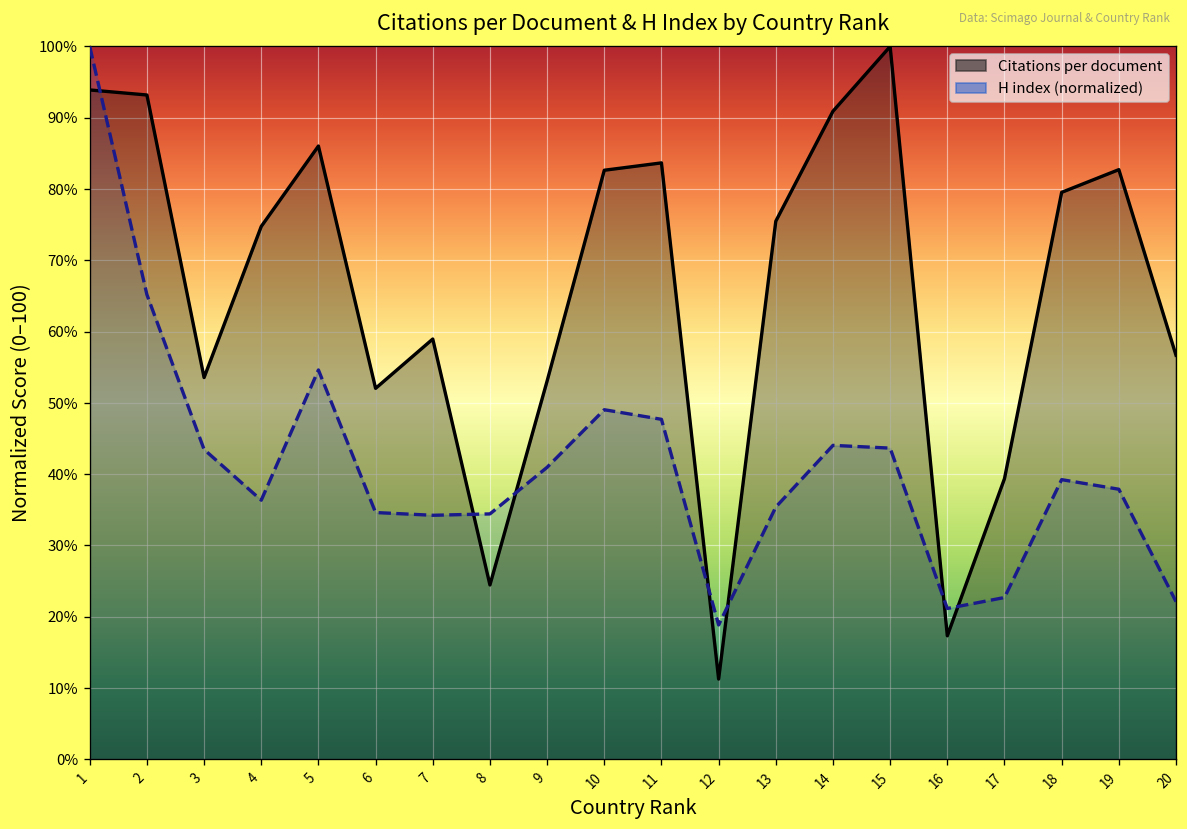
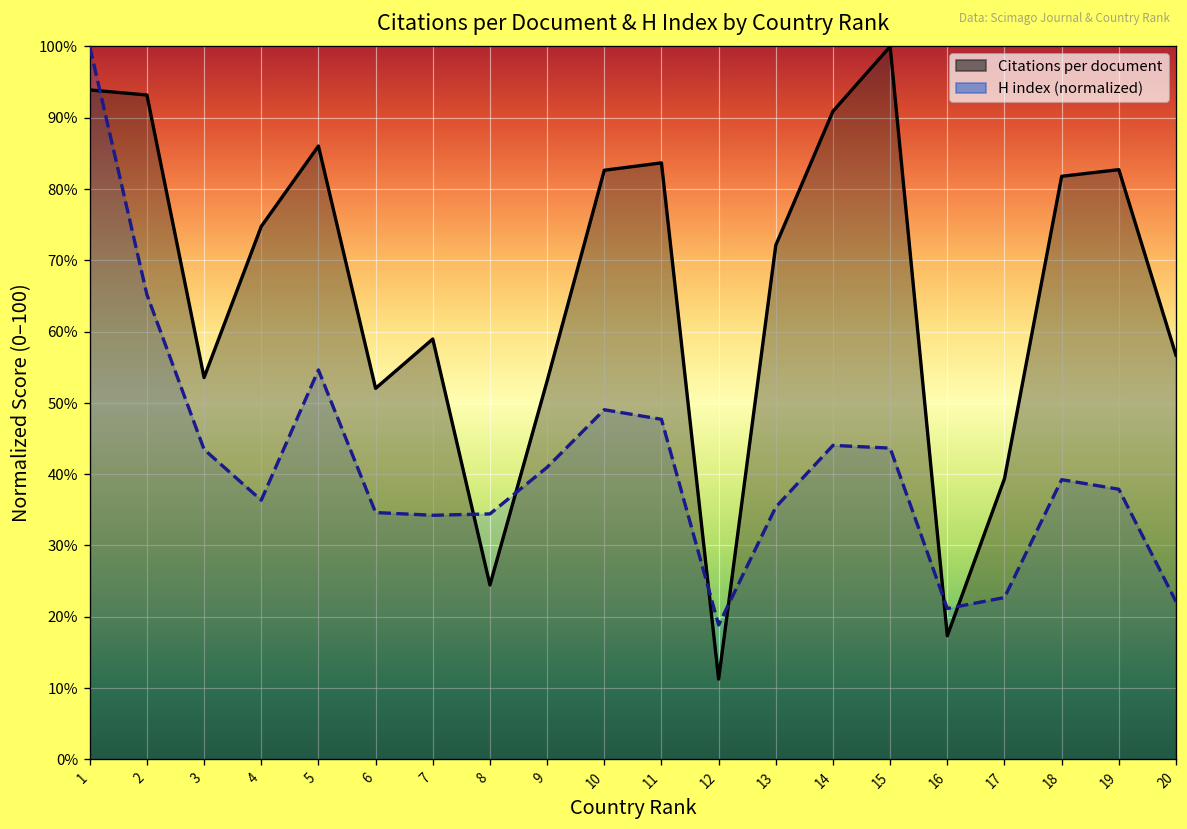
  {
    "Citations per document": {
      "1": "94%",
      "2": "93%",
      "3": "54%",
      "4": "75%",
      "5": "86%",
      "6": "52%",
      "7": "59%",
      "8": "24%",
      "9": "53%",
      "10": "83%",
      "11": "84%",
      "12": "11%",
-     "13": "75%",
+     "13": "72%",
      "14": "91%",
      "15": "100%",
      "16": "17%",
      "17": "39%",
-     "18": "80%",
+     "18": "82%",
      "19": "83%",
      "20": "57%"
    },
    "H index (normalized)": {
      "1": "100%",
      "2": "65%",
      "3": "43%",
      "4": "36%",
      "5": "55%",
      "6": "35%",
      "7": "34%",
      "8": "34%",
      "9": "41%",
      "10": "49%",
      "11": "48%",
      "12": "19%",
      "13": "35%",
      "14": "44%",
      "15": "44%",
      "16": "21%",
      "17": "23%",
      "18": "39%",
      "19": "38%",
      "20": "22%"
    }
  }
